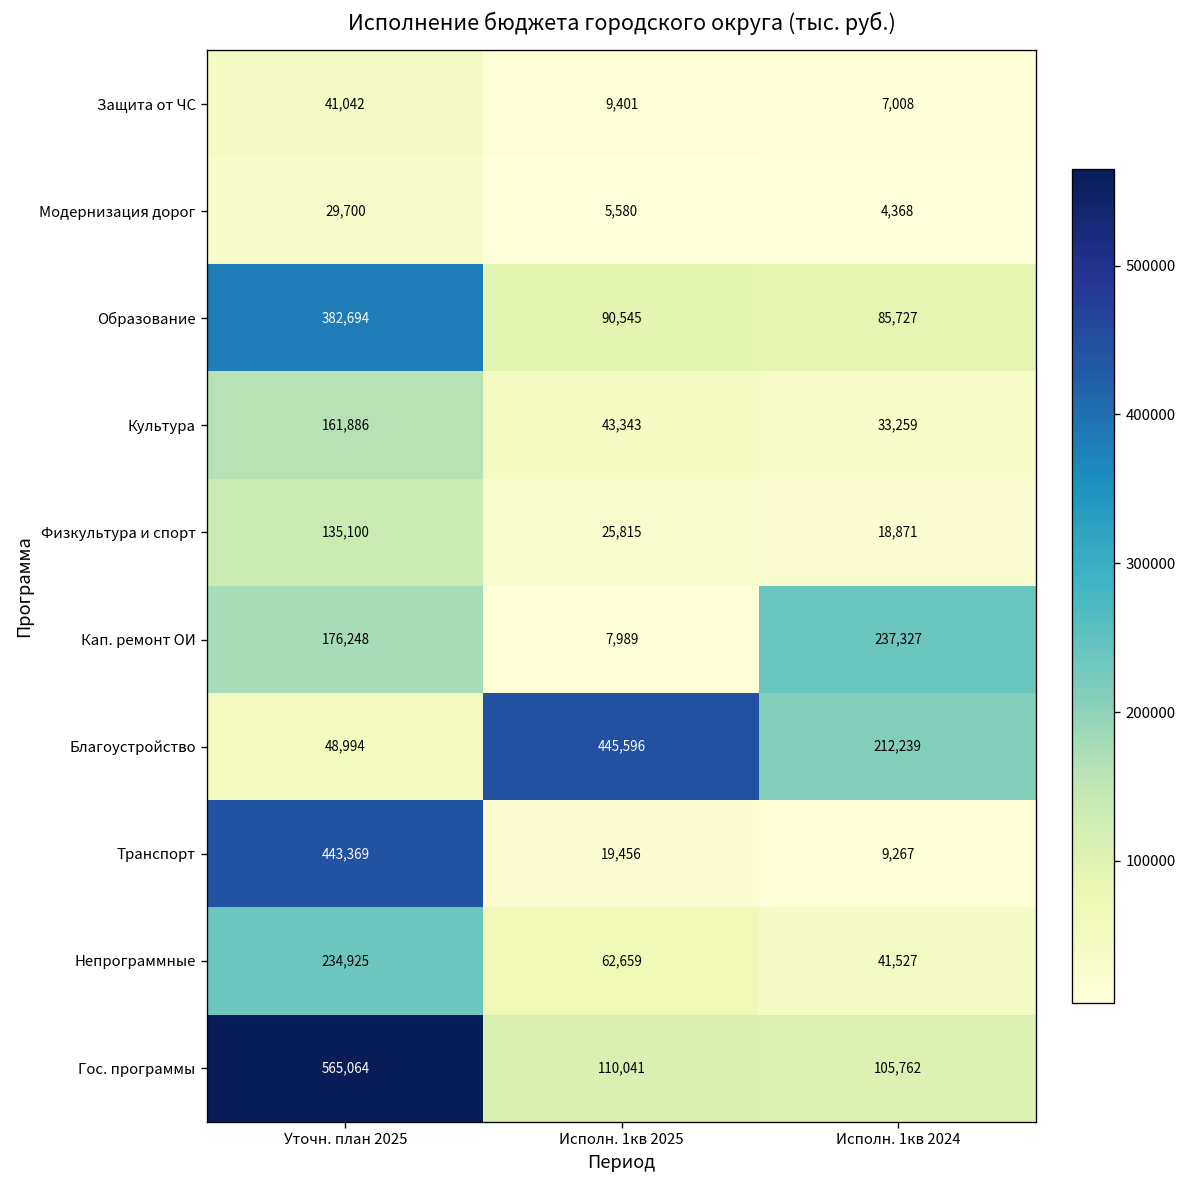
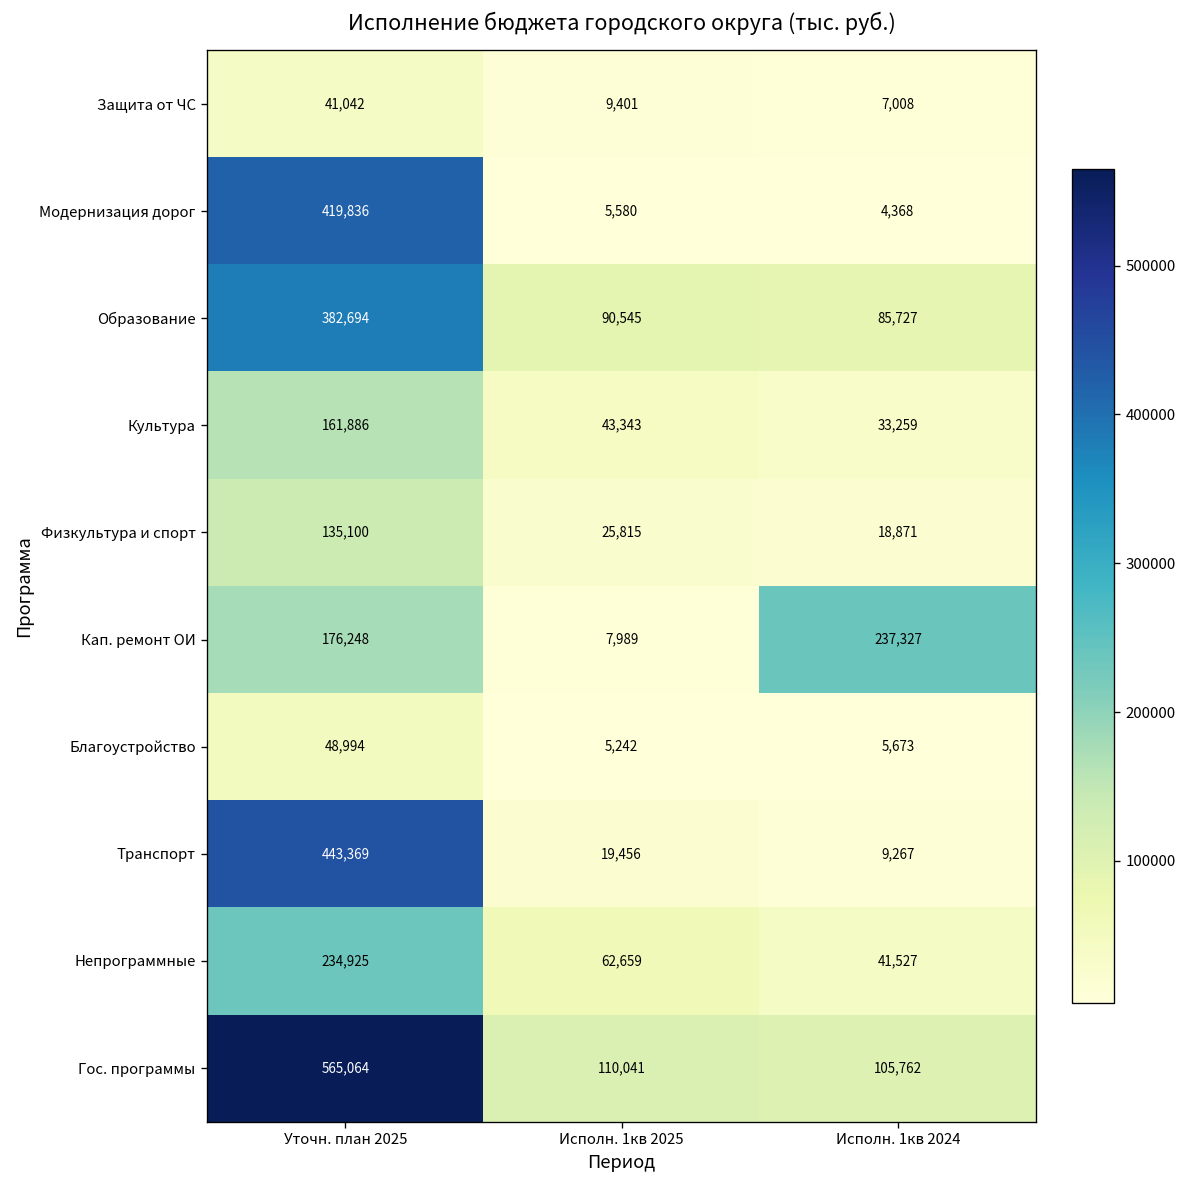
  {
    "Защита от ЧС": {
      "Уточн. план 2025": "41,042",
      "Исполн. 1кв 2025": "9,401",
      "Исполн. 1кв 2024": "7,008"
    },
    "Модернизация дорог": {
-     "Уточн. план 2025": "29,700",
+     "Уточн. план 2025": "419,836",
      "Исполн. 1кв 2025": "5,580",
      "Исполн. 1кв 2024": "4,368"
    },
    "Образование": {
      "Уточн. план 2025": "382,694",
      "Исполн. 1кв 2025": "90,545",
      "Исполн. 1кв 2024": "85,727"
    },
    "Культура": {
      "Уточн. план 2025": "161,886",
      "Исполн. 1кв 2025": "43,343",
      "Исполн. 1кв 2024": "33,259"
    },
    "Физкультура и спорт": {
      "Уточн. план 2025": "135,100",
      "Исполн. 1кв 2025": "25,815",
      "Исполн. 1кв 2024": "18,871"
    },
    "Кап. ремонт ОИ": {
      "Уточн. план 2025": "176,248",
      "Исполн. 1кв 2025": "7,989",
      "Исполн. 1кв 2024": "237,327"
    },
    "Благоустройство": {
      "Уточн. план 2025": "48,994",
-     "Исполн. 1кв 2025": "445,596",
-     "Исполн. 1кв 2024": "212,239"
+     "Исполн. 1кв 2025": "5,242",
+     "Исполн. 1кв 2024": "5,673"
    },
    "Транспорт": {
      "Уточн. план 2025": "443,369",
      "Исполн. 1кв 2025": "19,456",
      "Исполн. 1кв 2024": "9,267"
    },
    "Непрограммные": {
      "Уточн. план 2025": "234,925",
      "Исполн. 1кв 2025": "62,659",
      "Исполн. 1кв 2024": "41,527"
    },
    "Гос. программы": {
      "Уточн. план 2025": "565,064",
      "Исполн. 1кв 2025": "110,041",
      "Исполн. 1кв 2024": "105,762"
    }
  }
